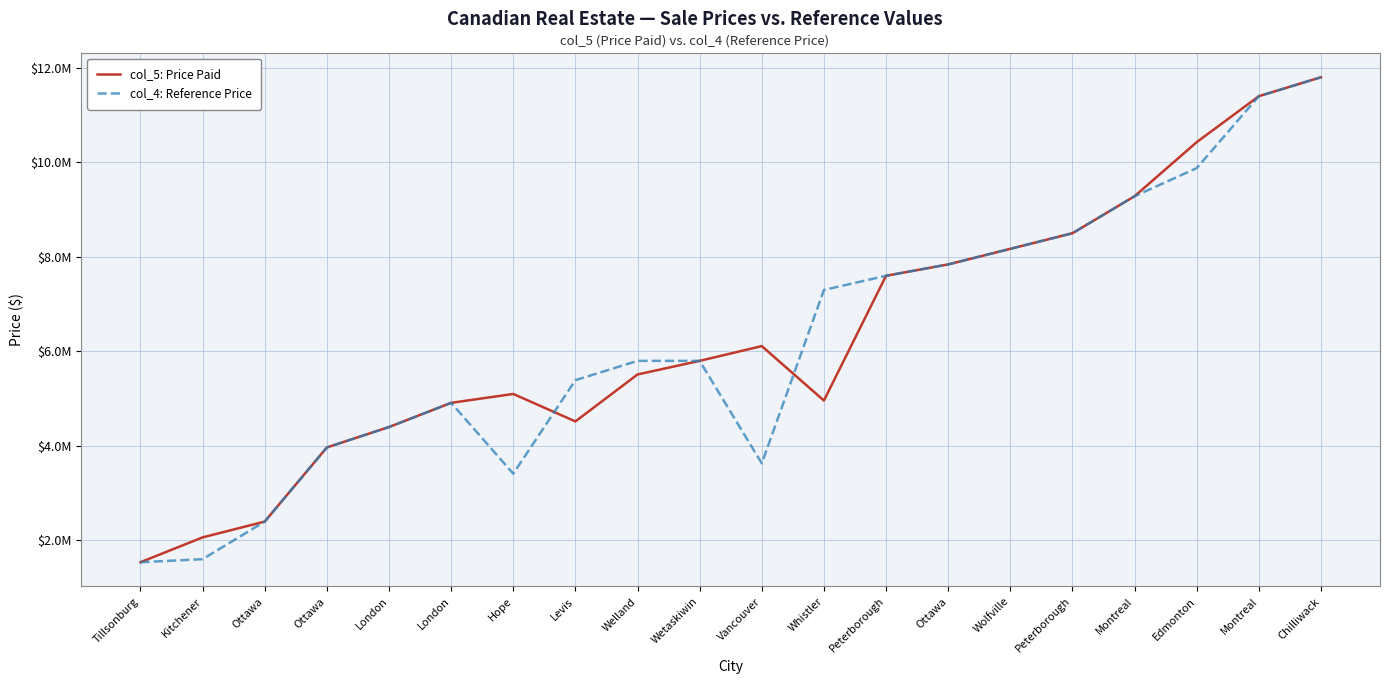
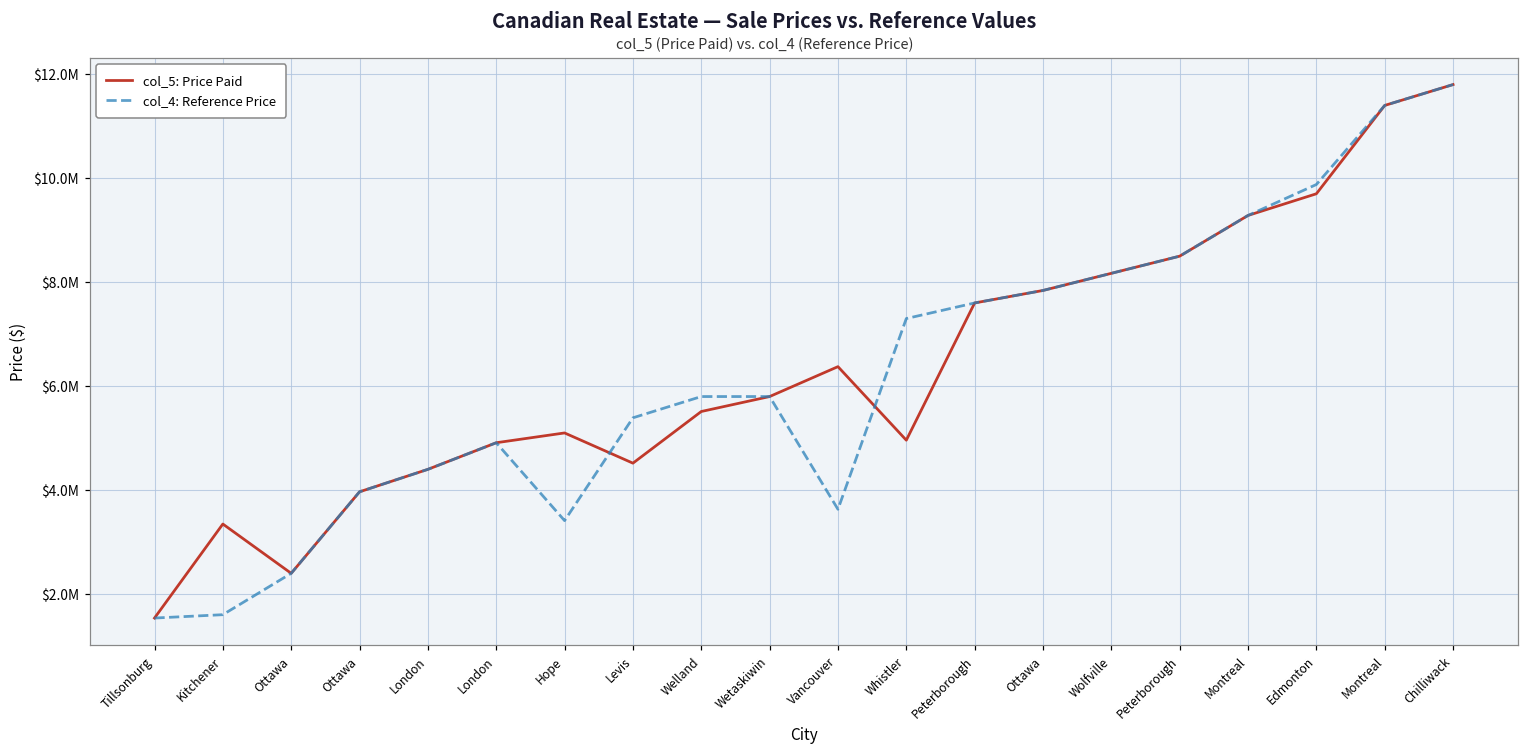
  {
    "col_5: Price Paid": {
-     "Kitchener": "$2100000",
+     "Kitchener": "$3300000",
      "Hope": "$5100000",
      "Levis": "$4500000",
      "Welland": "$5500000",
-     "Vancouver": "$6100000",
+     "Vancouver": "$6400000",
      "Whistler": "$5000000",
-     "Edmonton": "$10400000"
+     "Edmonton": "$9700000"
    },
    "col_4: Reference Price": {
      "Kitchener": "$1600000",
      "Hope": "$3400000",
      "Levis": "$5400000",
      "Welland": "$5800000",
      "Vancouver": "$3600000",
      "Whistler": "$7300000",
      "Edmonton": "$9900000"
    }
  }
